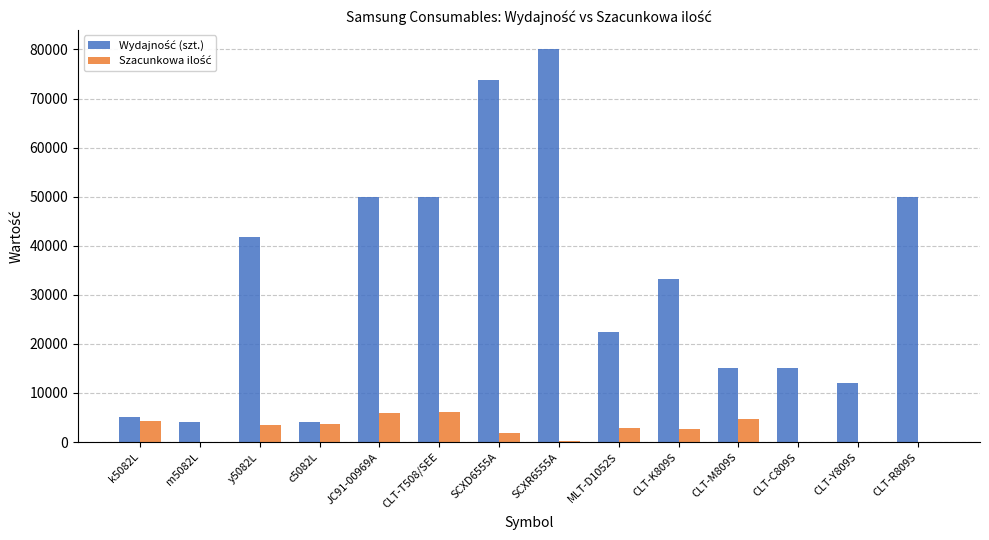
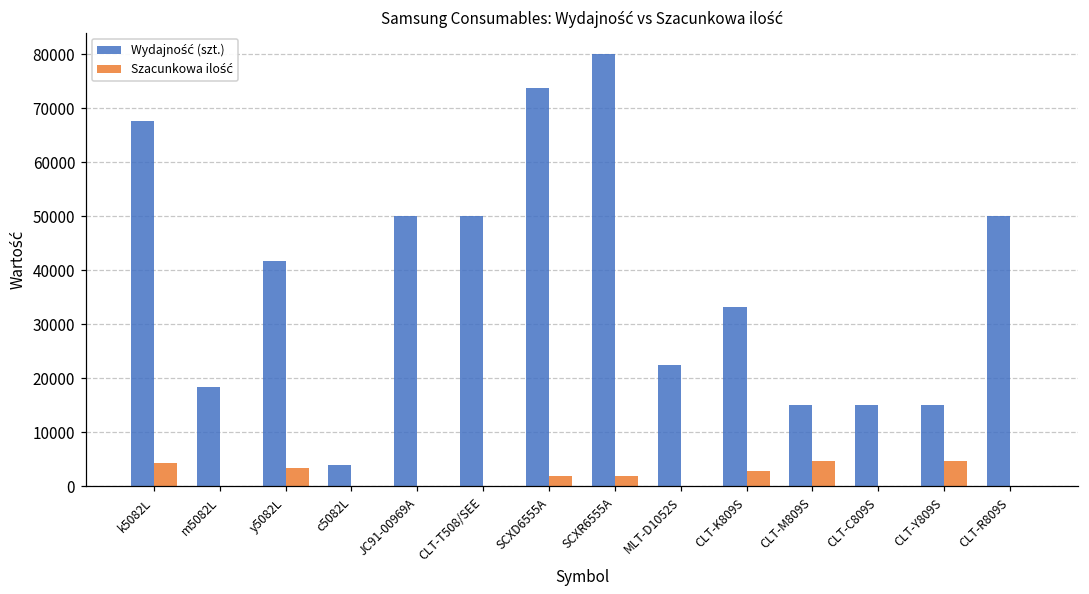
  {
    "Wydajność (szt.)": {
-     "k5082L": 5000,
-     "m5082L": 4000,
+     "k5082L": 68000,
+     "m5082L": 18000,
      "y5082L": 42000,
      "c5082L": 4000,
      "JC91-00969A": 50000,
      "CLT-T508/SEE": 50000,
      "SCXD6555A": 74000,
      "SCXR6555A": 80000,
      "MLT-D1052S": 22000,
      "CLT-K809S": 33000,
      "CLT-M809S": 15000,
      "CLT-C809S": 15000,
-     "CLT-Y809S": 12000,
+     "CLT-Y809S": 15000,
      "CLT-R809S": 50000
    },
    "Szacunkowa ilość": {
      "k5082L": 4000,
      "y5082L": 3000,
-     "c5082L": 4000,
-     "JC91-00969A": 6000,
-     "CLT-T508/SEE": 6000,
+     "c5082L": 0,
+     "JC91-00969A": 0,
+     "CLT-T508/SEE": 0,
      "SCXD6555A": 2000,
-     "SCXR6555A": 0,
-     "MLT-D1052S": 3000,
+     "SCXR6555A": 2000,
+     "MLT-D1052S": 0,
      "CLT-K809S": 3000,
      "CLT-M809S": 5000,
-     "CLT-Y809S": 0
+     "CLT-Y809S": 5000
    }
  }
